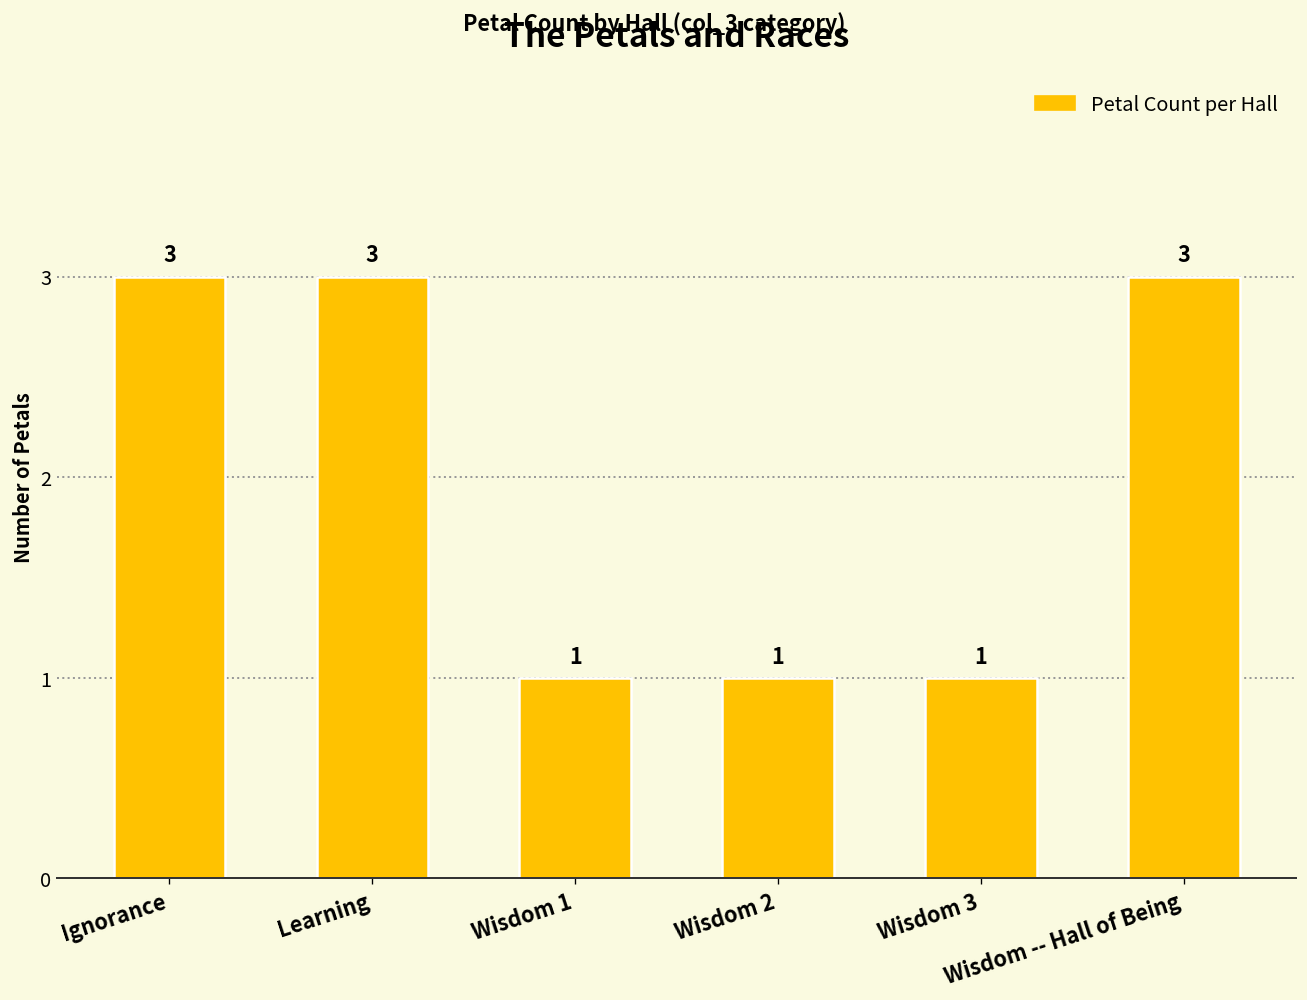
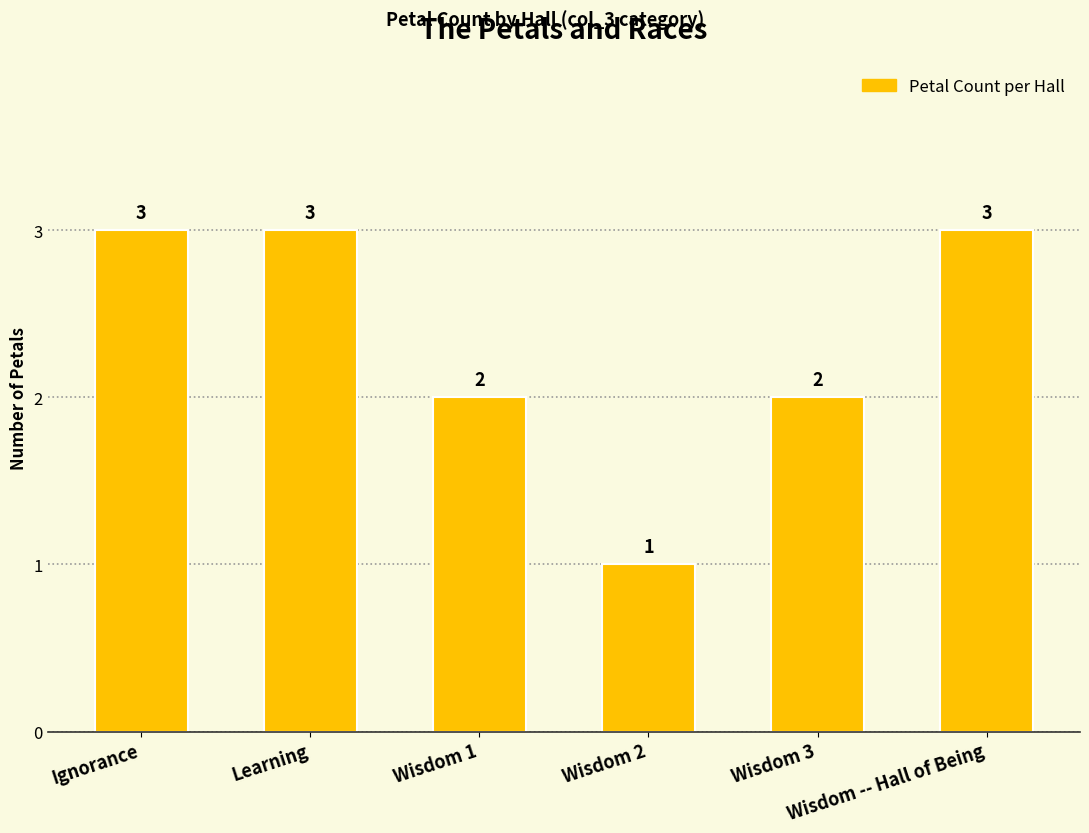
  {
    "Ignorance": 3,
    "Learning": 3,
-   "Wisdom 1": 1,
+   "Wisdom 1": 2,
    "Wisdom 2": 1,
-   "Wisdom 3": 1,
+   "Wisdom 3": 2,
    "Wisdom -- Hall of Being": 3
  }
